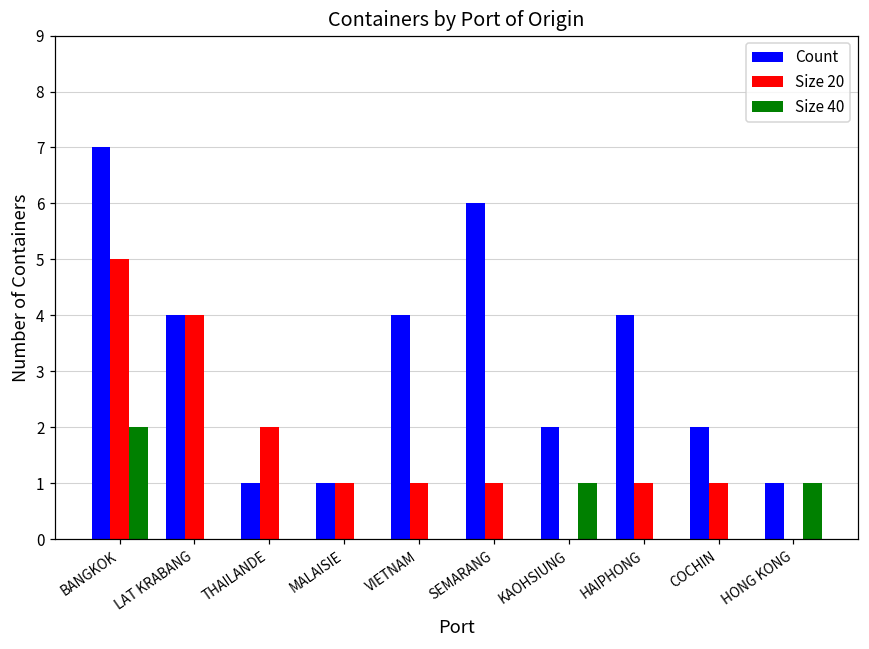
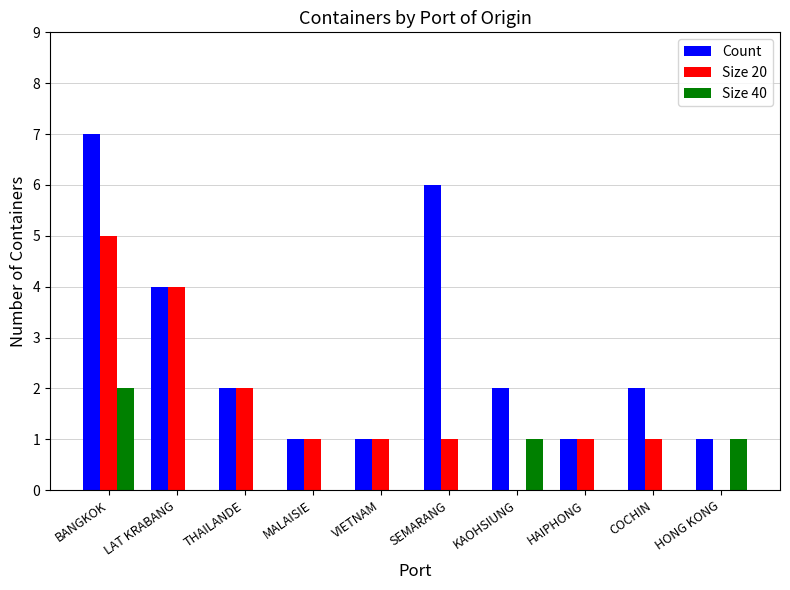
  {
    "Count": {
      "BANGKOK": 7,
      "LAT KRABANG": 4,
-     "THAILANDE": 1,
+     "THAILANDE": 2,
      "MALAISIE": 1,
-     "VIETNAM": 4,
+     "VIETNAM": 1,
      "SEMARANG": 6,
      "KAOHSIUNG": 2,
-     "HAIPHONG": 4,
+     "HAIPHONG": 1,
      "COCHIN": 2,
      "HONG KONG": 1
    },
    "Size 20": {
      "BANGKOK": 5,
      "LAT KRABANG": 4,
      "THAILANDE": 2,
      "MALAISIE": 1,
      "VIETNAM": 1,
      "SEMARANG": 1,
      "KAOHSIUNG": 0,
      "HAIPHONG": 1,
      "COCHIN": 1,
      "HONG KONG": 0
    },
    "Size 40": {
      "BANGKOK": 2,
      "LAT KRABANG": 0,
      "THAILANDE": 0,
      "MALAISIE": 0,
      "VIETNAM": 0,
      "SEMARANG": 0,
      "KAOHSIUNG": 1,
      "HAIPHONG": 0,
      "COCHIN": 0,
      "HONG KONG": 1
    }
  }
